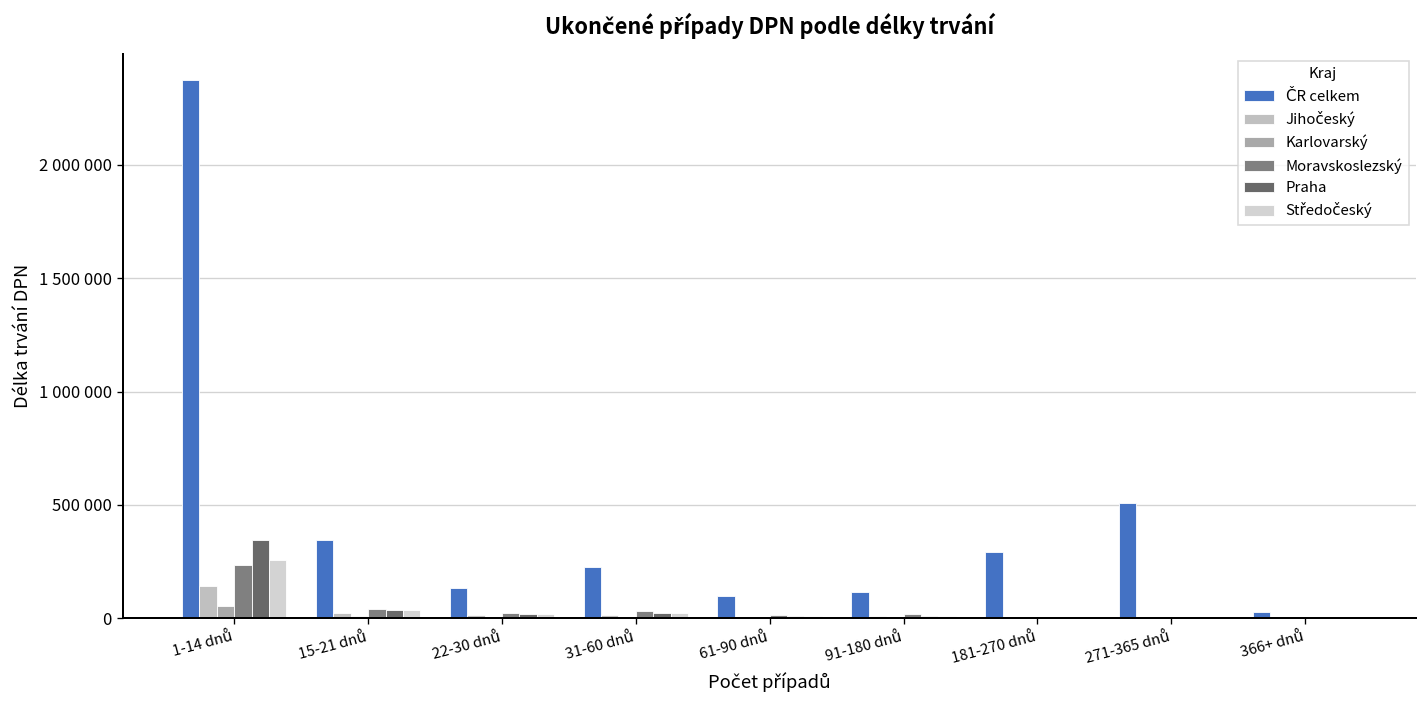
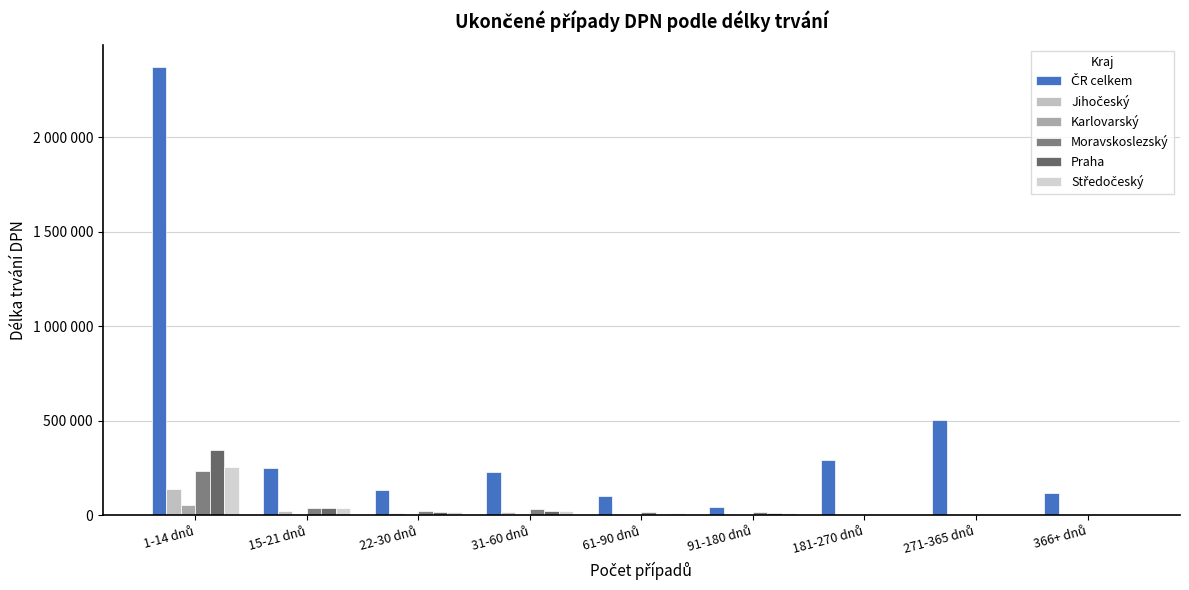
  {
    "ČR celkem": {
      "1-14 dnů": 2370000,
-     "15-21 dnů": 340000,
+     "15-21 dnů": 250000,
      "22-30 dnů": 130000,
      "31-60 dnů": 230000,
      "61-90 dnů": 100000,
-     "91-180 dnů": 120000,
+     "91-180 dnů": 40000,
      "181-270 dnů": 290000,
      "271-365 dnů": 510000,
-     "366+ dnů": 30000
+     "366+ dnů": 120000
    }
  }
